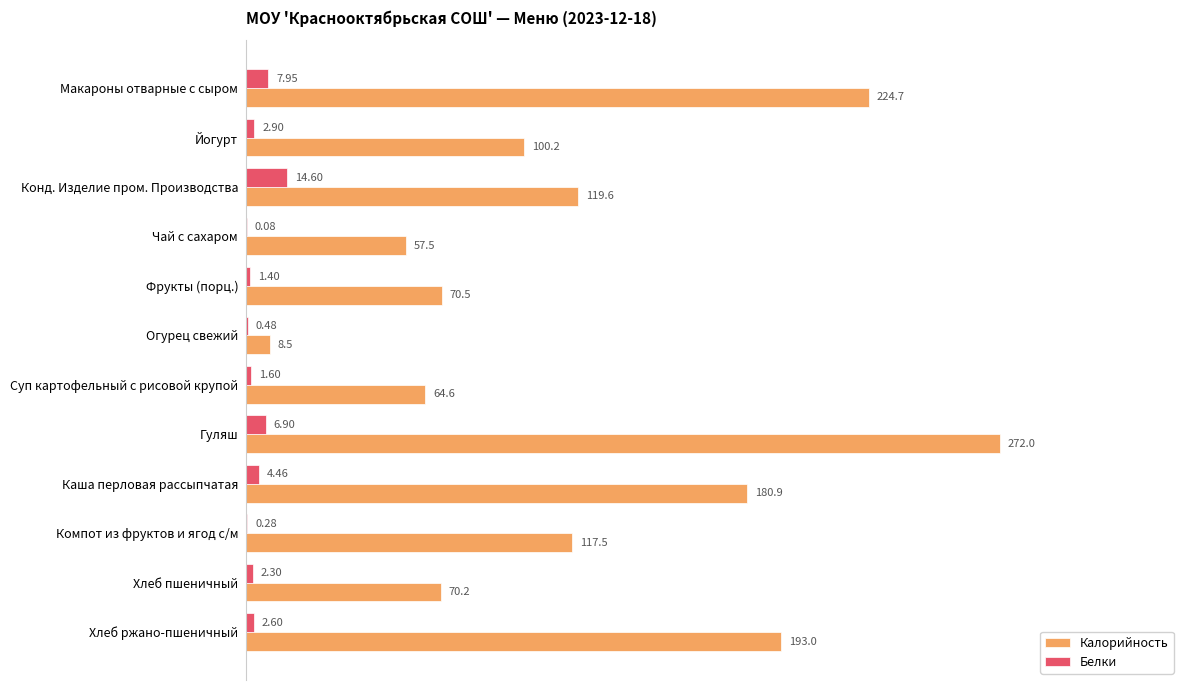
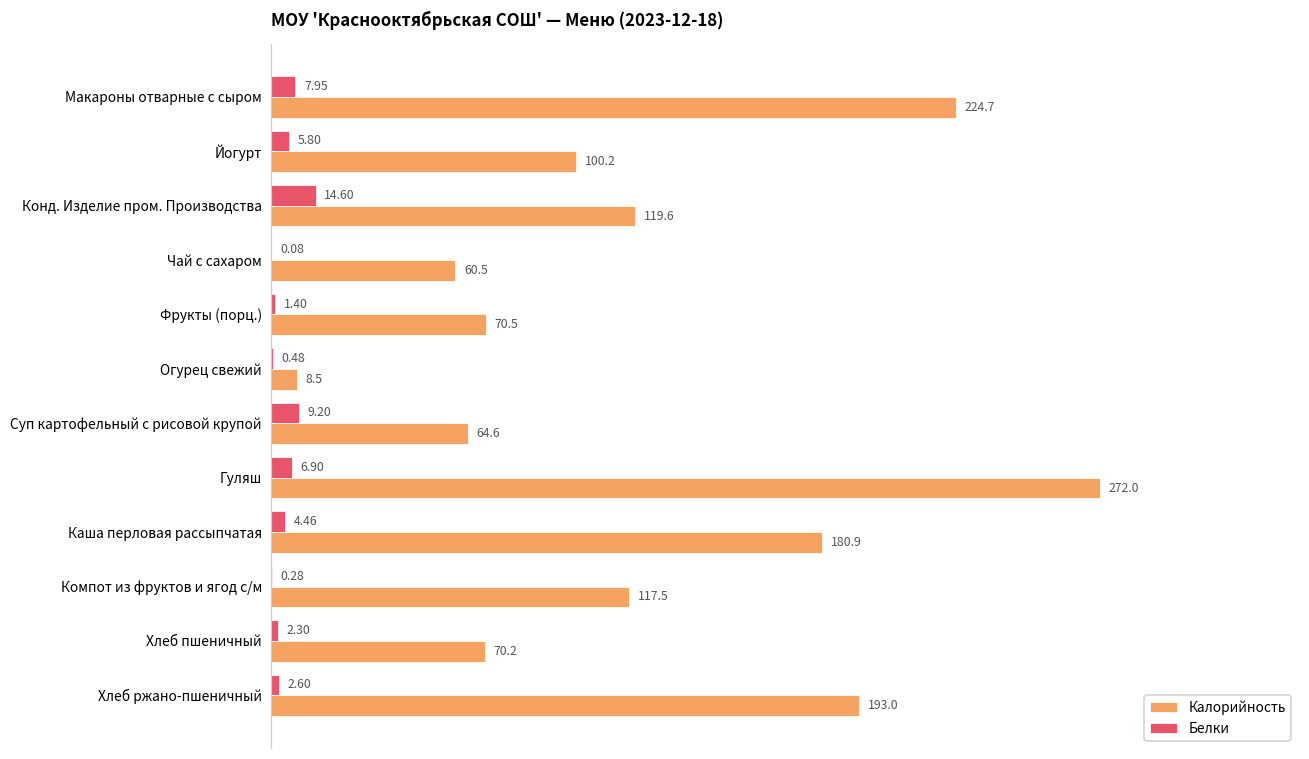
  {
    "Калорийность": {
      "Макароны отварные с сыром": 224.7,
      "Йогурт": 100.2,
      "Конд. Изделие пром. Производства": 119.6,
-     "Чай с сахаром": 57.5,
+     "Чай с сахаром": 60.5,
      "Фрукты (порц.)": 70.5,
      "Огурец свежий": 8.5,
      "Суп картофельный с рисовой крупой": 64.6,
      "Гуляш": 272.0,
      "Каша перловая рассыпчатая": 180.9,
      "Компот из фруктов и ягод с/м": 117.5,
      "Хлеб пшеничный": 70.2,
      "Хлеб ржано-пшеничный": 193.0
    },
    "Белки": {
      "Макароны отварные с сыром": 7.95,
-     "Йогурт": 2.90,
+     "Йогурт": 5.80,
      "Конд. Изделие пром. Производства": 14.60,
      "Чай с сахаром": 0.08,
      "Фрукты (порц.)": 1.40,
      "Огурец свежий": 0.48,
-     "Суп картофельный с рисовой крупой": 1.60,
+     "Суп картофельный с рисовой крупой": 9.20,
      "Гуляш": 6.90,
      "Каша перловая рассыпчатая": 4.46,
      "Компот из фруктов и ягод с/м": 0.28,
      "Хлеб пшеничный": 2.30,
      "Хлеб ржано-пшеничный": 2.60
    }
  }
